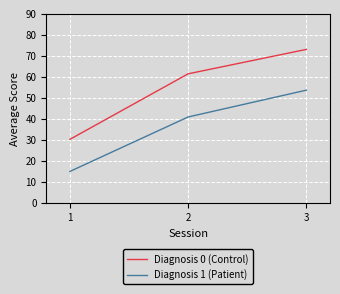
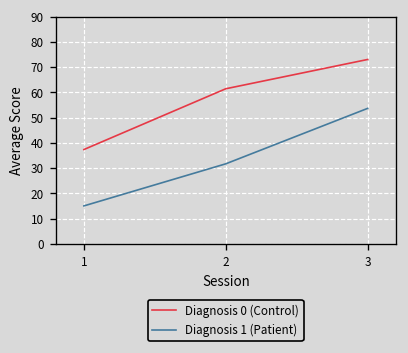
  {
    "Diagnosis 0 (Control)": {
-     "1": 30,
+     "1": 37,
      "2": 61,
      "3": 73
    },
    "Diagnosis 1 (Patient)": {
      "1": 15,
-     "2": 41,
+     "2": 32,
      "3": 54
    }
  }
